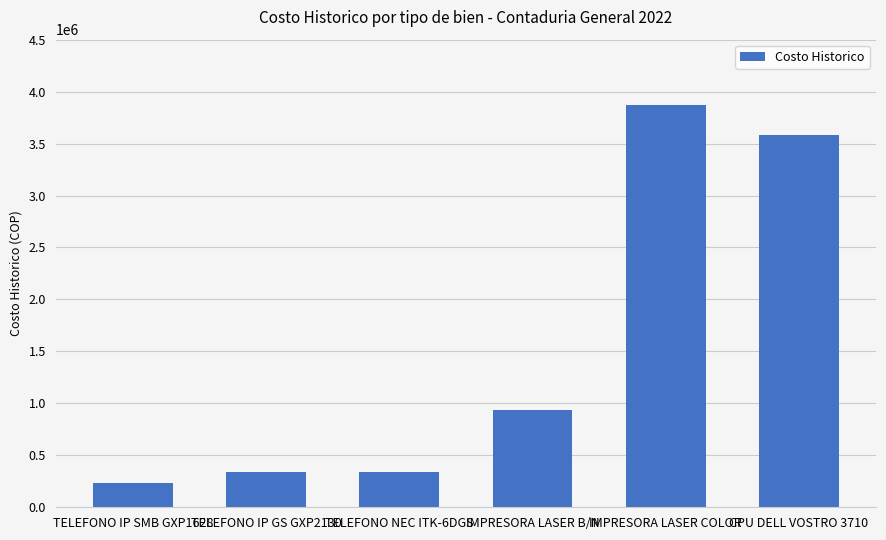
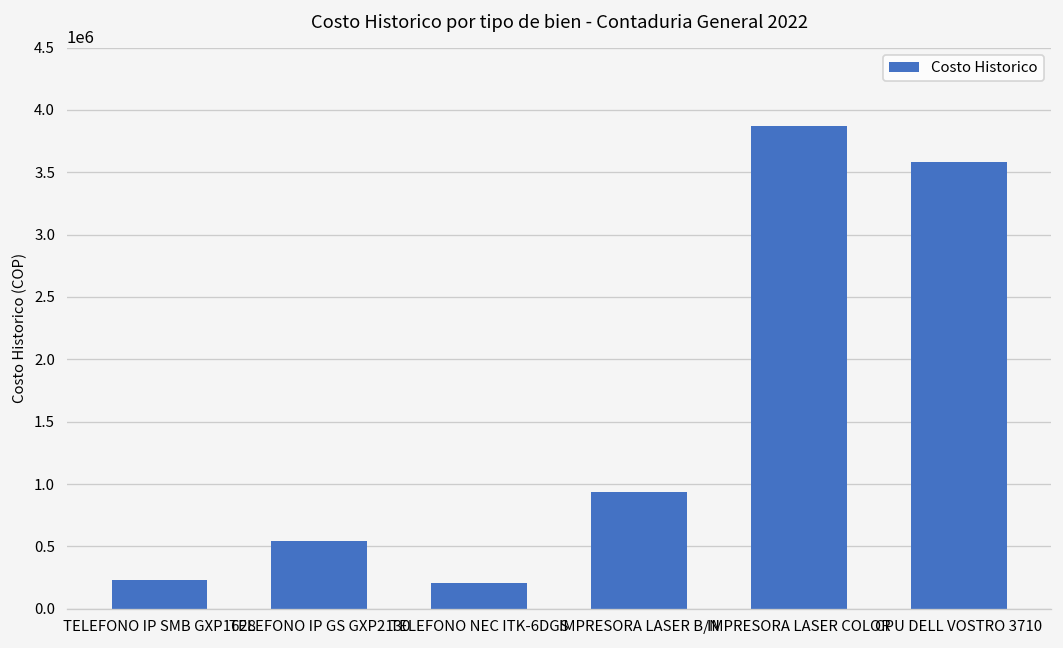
  {
    "TELEFONO IP SMB GXP1628": 230000,
-   "TELEFONO IP GS GXP2130": 340000,
-   "TELEFONO NEC ITK-6DGS": 340000,
+   "TELEFONO IP GS GXP2130": 550000,
+   "TELEFONO NEC ITK-6DGS": 210000,
    "IMPRESORA LASER B/N": 930000,
    "IMPRESORA LASER COLOR": 3870000,
    "CPU DELL VOSTRO 3710": 3590000
  }
